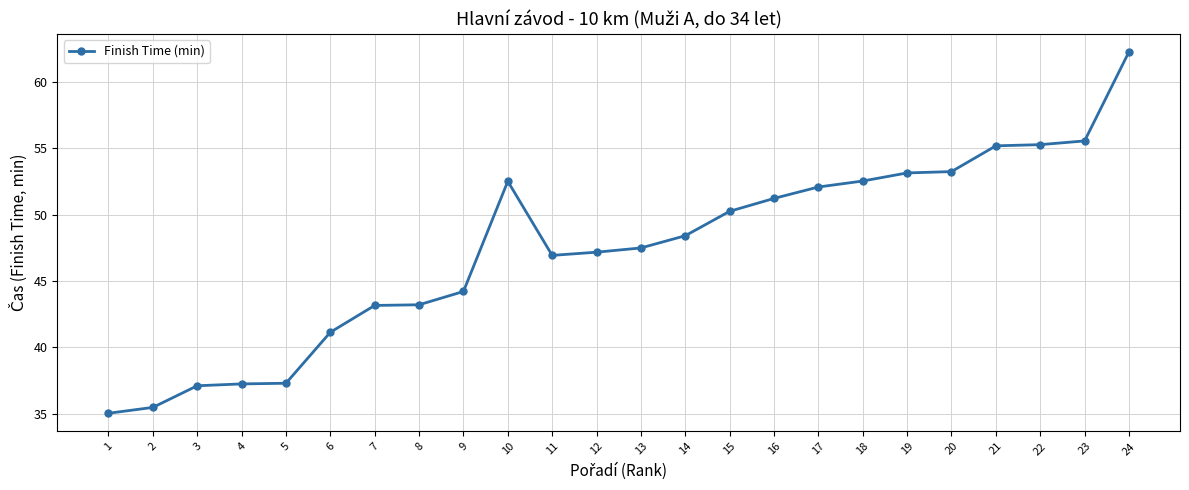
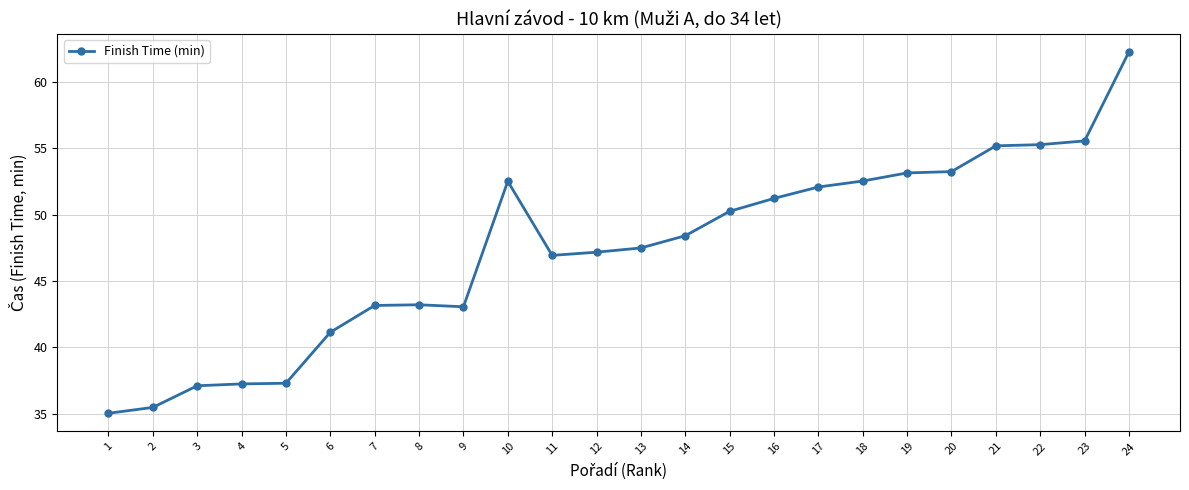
  {
    "1": 35.0,
    "2": 35.5,
    "3": 37.1,
    "4": 37.3,
    "5": 37.3,
    "6": 41.1,
    "7": 43.2,
    "8": 43.2,
-   "9": 44.2,
+   "9": 43.1,
    "10": 52.5,
    "11": 46.9,
    "12": 47.2,
    "13": 47.5,
    "14": 48.4,
    "15": 50.3,
    "16": 51.2,
    "17": 52.1,
    "18": 52.5,
    "19": 53.1,
    "20": 53.2,
    "21": 55.2,
    "22": 55.3,
    "23": 55.6,
    "24": 62.3
  }
